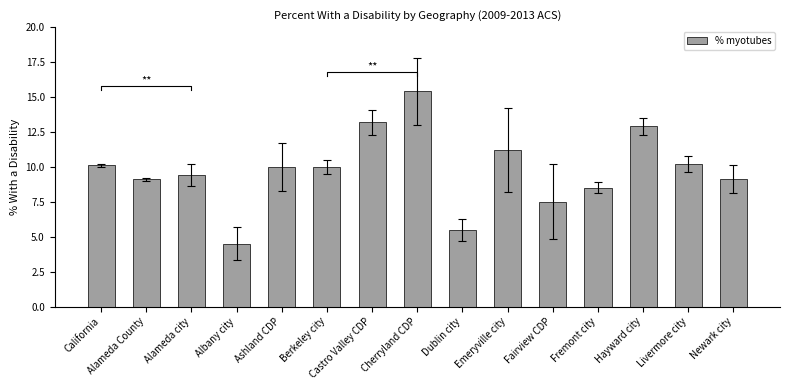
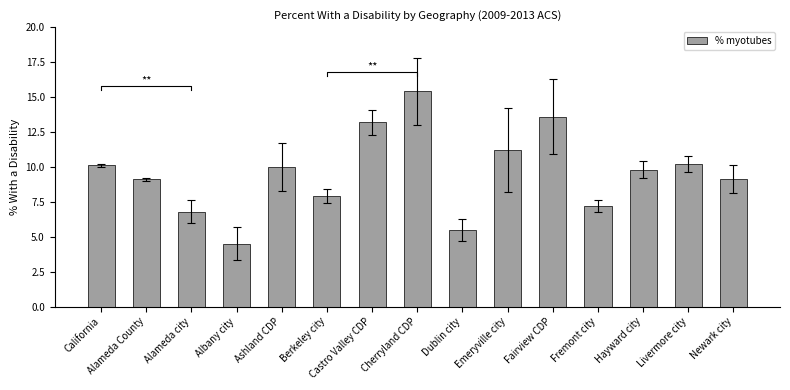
  {
    "% myotubes": {
      "California": 10.1,
      "Alameda County": 9.1,
-     "Alameda city": 9.4,
+     "Alameda city": 6.8,
      "Albany city": 4.5,
      "Ashland CDP": 10.0,
-     "Berkeley city": 10.0,
+     "Berkeley city": 7.9,
      "Castro Valley CDP": 13.2,
      "Cherryland CDP": 15.4,
      "Dublin city": 5.5,
      "Emeryville city": 11.2,
-     "Fairview CDP": 7.5,
-     "Fremont city": 8.5,
-     "Hayward city": 12.9,
+     "Fairview CDP": 13.6,
+     "Fremont city": 7.2,
+     "Hayward city": 9.8,
      "Livermore city": 10.2,
      "Newark city": 9.1
    }
  }
